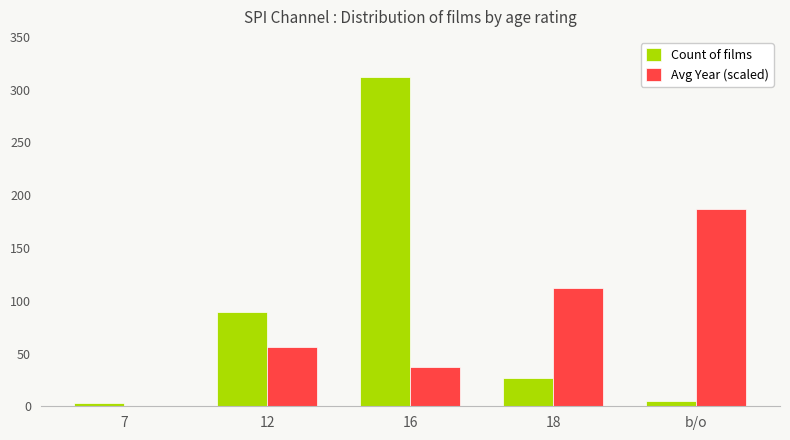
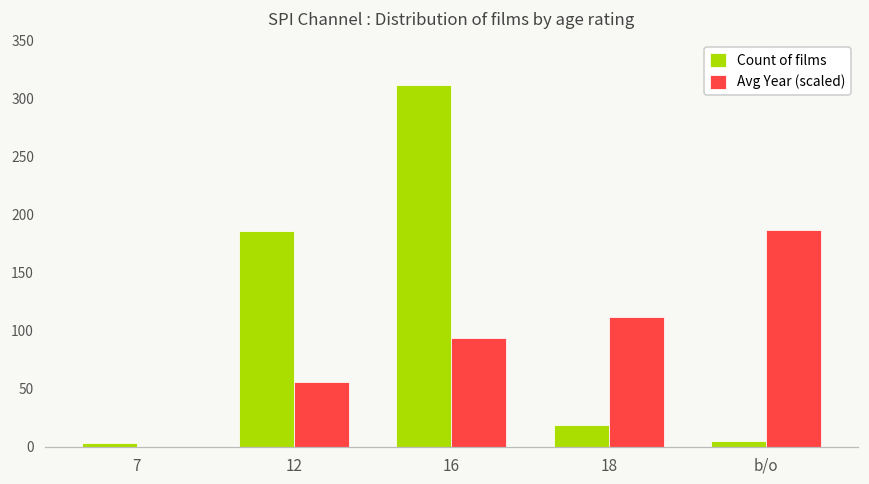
  {
    "Count of films": {
      "7": 3,
-     "12": 89,
+     "12": 186,
      "16": 312,
-     "18": 27,
+     "18": 19,
      "b/o": 5
    },
    "Avg Year (scaled)": {
      "7": 0,
      "12": 56,
-     "16": 37,
+     "16": 94,
      "18": 112,
      "b/o": 187
    }
  }
